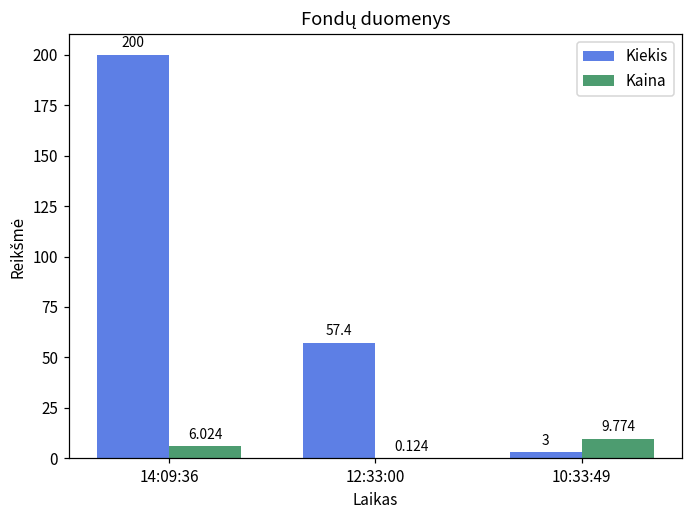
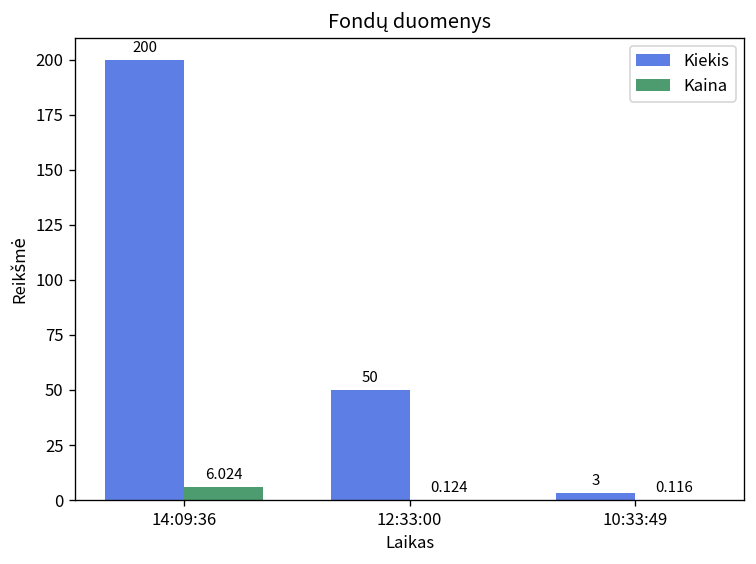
  {
    "Kiekis": {
      "14:09:36": 200,
-     "12:33:00": 57.4,
+     "12:33:00": 50,
      "10:33:49": 3
    },
    "Kaina": {
      "14:09:36": 6.024,
      "12:33:00": 0.124,
-     "10:33:49": 9.774
+     "10:33:49": 0.116
    }
  }
